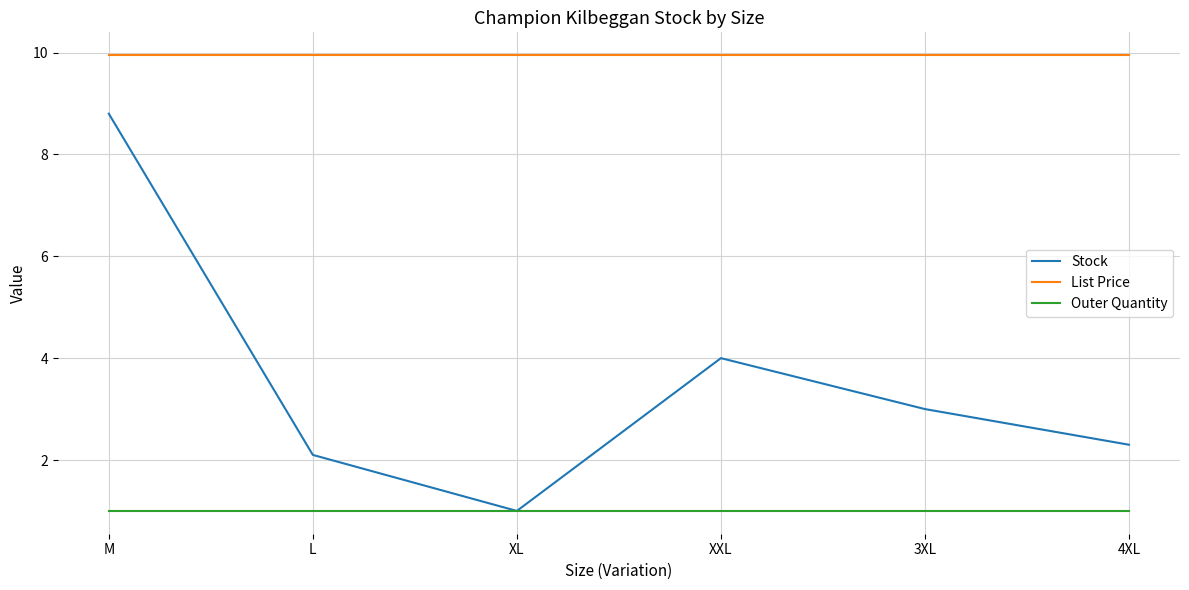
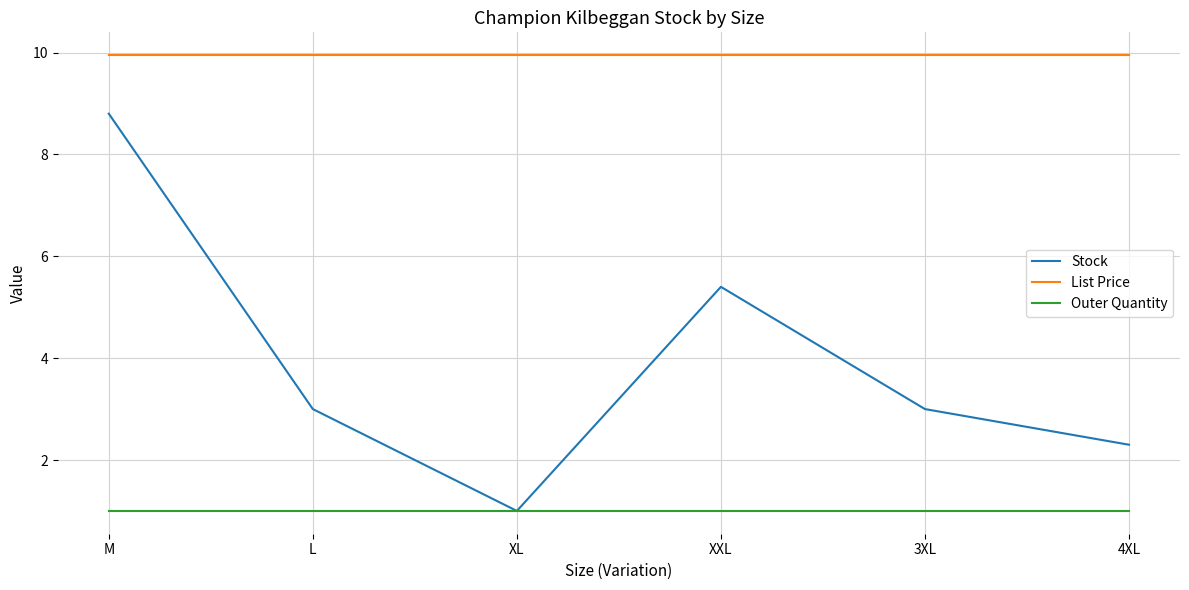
  {
    "Stock": {
      "M": 8.8,
-     "L": 2.1,
-     "XXL": 4.0,
+     "L": 3.0,
+     "XXL": 5.4,
      "3XL": 3.0,
      "4XL": 2.3
    },
    "List Price": {
      "M": 10.0,
      "L": 10.0,
      "XL": 10.0,
      "XXL": 10.0,
      "3XL": 10.0,
      "4XL": 10.0
    },
    "Outer Quantity": {
      "M": 1.0,
      "L": 1.0,
      "XXL": 1.0,
      "3XL": 1.0,
      "4XL": 1.0
    }
  }
